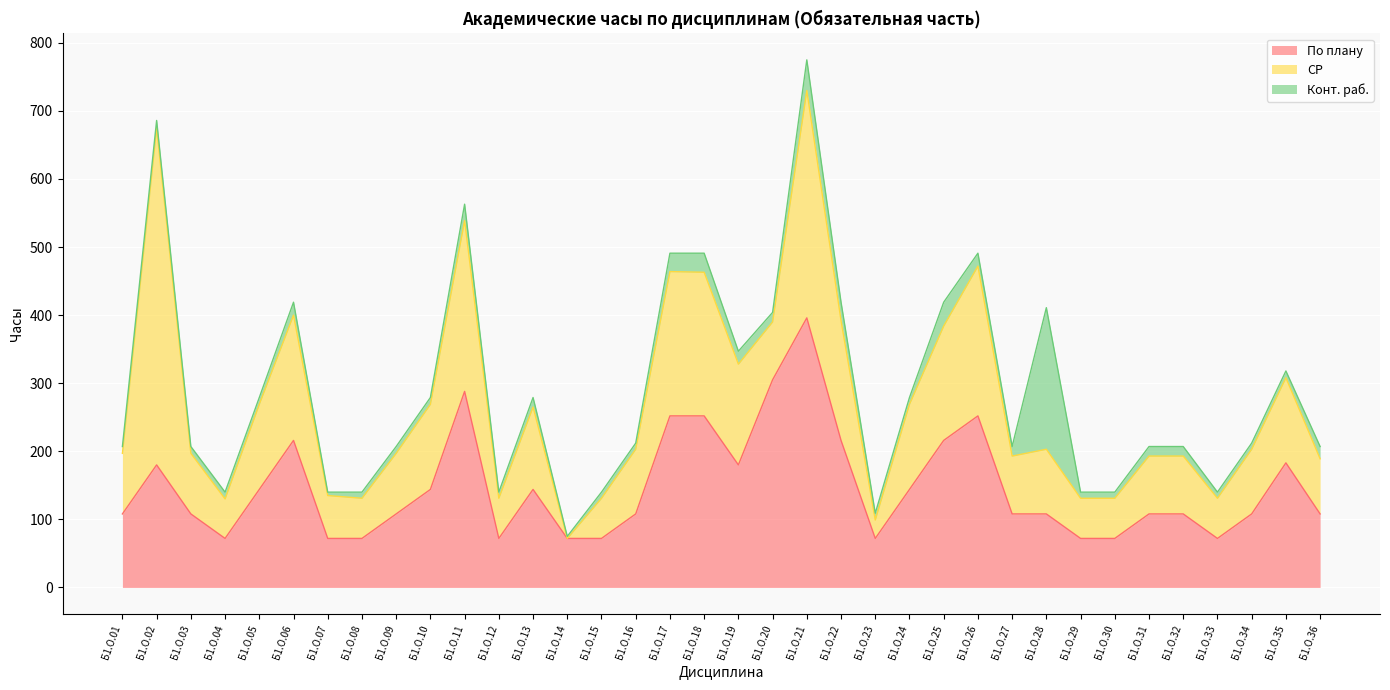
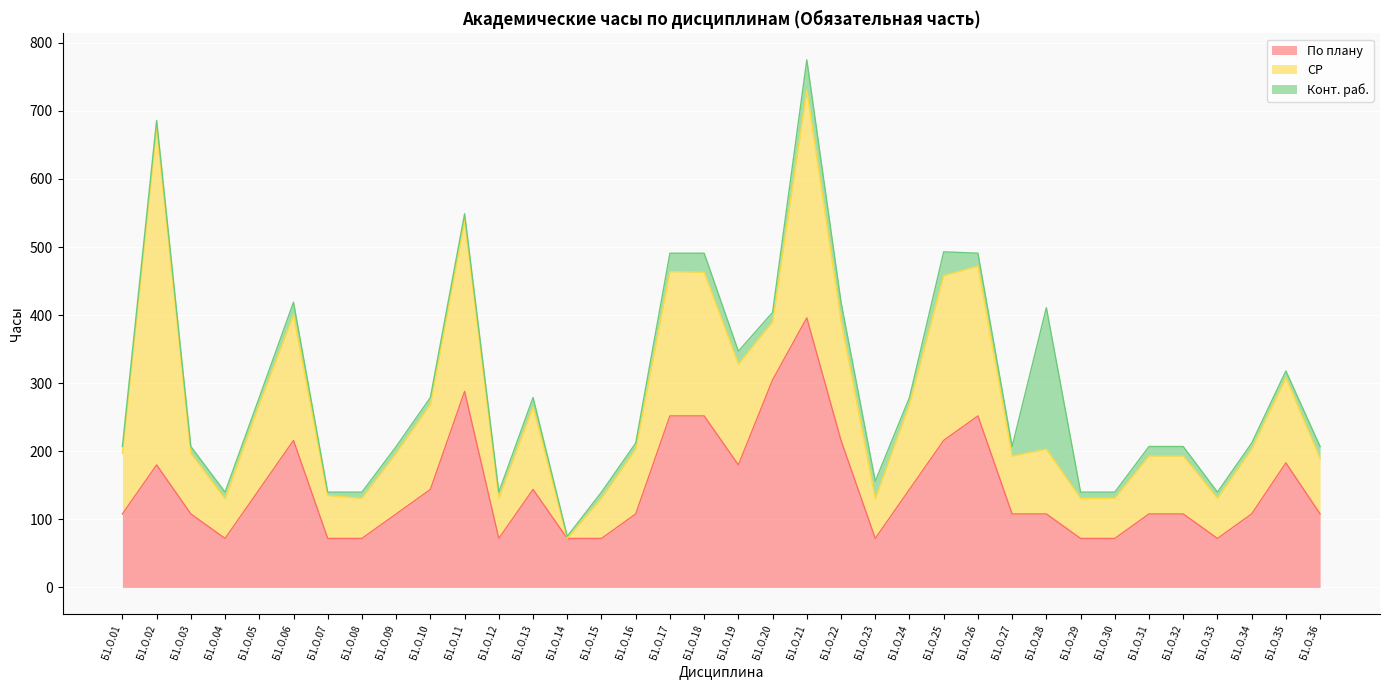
  {
    "По плану": {
      "Б1.О.01": 110,
      "Б1.О.02": 180,
      "Б1.О.03": 110,
      "Б1.О.04": 70,
      "Б1.О.05": 140,
      "Б1.О.06": 220,
      "Б1.О.07": 70,
      "Б1.О.08": 70,
      "Б1.О.09": 110,
      "Б1.О.10": 140,
      "Б1.О.11": 290,
      "Б1.О.12": 70,
      "Б1.О.13": 140,
      "Б1.О.15": 70,
      "Б1.О.16": 110,
      "Б1.О.17": 250,
      "Б1.О.18": 250,
      "Б1.О.19": 180,
      "Б1.О.20": 310,
      "Б1.О.21": 400,
      "Б1.О.22": 220,
      "Б1.О.23": 70,
      "Б1.О.24": 140,
      "Б1.О.25": 220,
      "Б1.О.26": 250,
      "Б1.О.27": 110,
      "Б1.О.28": 110,
      "Б1.О.29": 70,
      "Б1.О.30": 70,
      "Б1.О.31": 110,
      "Б1.О.32": 110,
      "Б1.О.33": 70,
      "Б1.О.34": 110,
      "Б1.О.35": 180,
      "Б1.О.36": 110
    },
    "СР": {
      "Б1.О.01": 90,
      "Б1.О.02": 500,
      "Б1.О.03": 90,
      "Б1.О.04": 60,
      "Б1.О.05": 130,
      "Б1.О.06": 180,
      "Б1.О.07": 60,
      "Б1.О.08": 60,
      "Б1.О.09": 90,
      "Б1.О.10": 130,
      "Б1.О.11": 250,
      "Б1.О.12": 60,
      "Б1.О.13": 120,
      "Б1.О.15": 60,
      "Б1.О.16": 100,
      "Б1.О.17": 210,
      "Б1.О.18": 210,
      "Б1.О.19": 150,
      "Б1.О.20": 90,
      "Б1.О.21": 330,
      "Б1.О.22": 180,
-     "Б1.О.23": 30,
+     "Б1.О.23": 60,
      "Б1.О.24": 130,
-     "Б1.О.25": 170,
+     "Б1.О.25": 240,
      "Б1.О.26": 220,
      "Б1.О.27": 90,
      "Б1.О.28": 100,
      "Б1.О.29": 60,
      "Б1.О.30": 60,
      "Б1.О.31": 90,
      "Б1.О.32": 90,
      "Б1.О.33": 60,
      "Б1.О.34": 100,
      "Б1.О.35": 130,
      "Б1.О.36": 80
    },
    "Конт. раб.": {
      "Б1.О.01": 10,
      "Б1.О.02": 10,
      "Б1.О.03": 10,
      "Б1.О.04": 10,
      "Б1.О.05": 10,
      "Б1.О.06": 20,
      "Б1.О.07": 10,
      "Б1.О.08": 10,
      "Б1.О.09": 10,
      "Б1.О.10": 10,
-     "Б1.О.11": 20,
+     "Б1.О.11": 10,
      "Б1.О.12": 10,
      "Б1.О.13": 10,
      "Б1.О.15": 10,
      "Б1.О.16": 10,
      "Б1.О.17": 30,
      "Б1.О.18": 30,
      "Б1.О.19": 20,
      "Б1.О.20": 10,
      "Б1.О.21": 50,
      "Б1.О.22": 30,
-     "Б1.О.23": 10,
+     "Б1.О.23": 30,
      "Б1.О.24": 10,
      "Б1.О.25": 40,
      "Б1.О.26": 20,
      "Б1.О.27": 10,
      "Б1.О.28": 210,
      "Б1.О.29": 10,
      "Б1.О.30": 10,
      "Б1.О.31": 10,
      "Б1.О.32": 10,
      "Б1.О.33": 10,
      "Б1.О.34": 10,
      "Б1.О.35": 10,
      "Б1.О.36": 20
    }
  }
